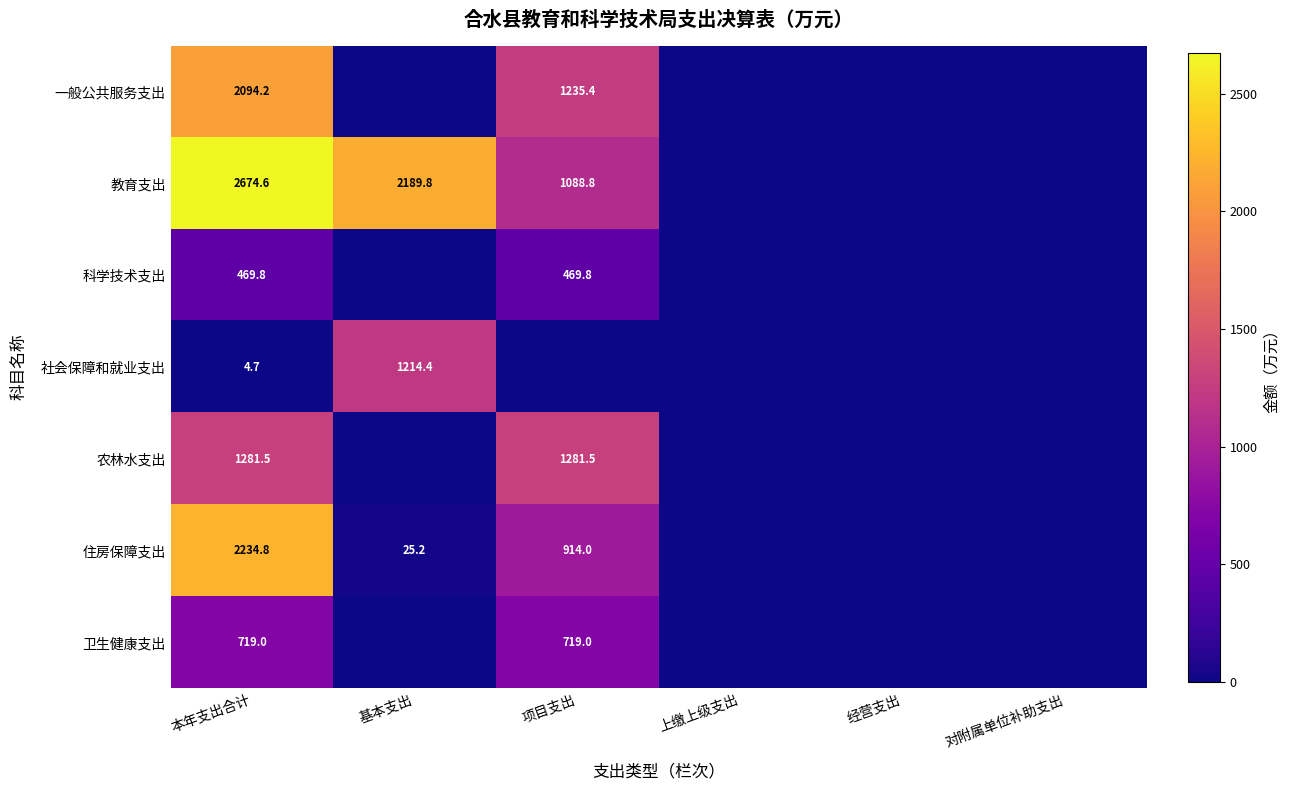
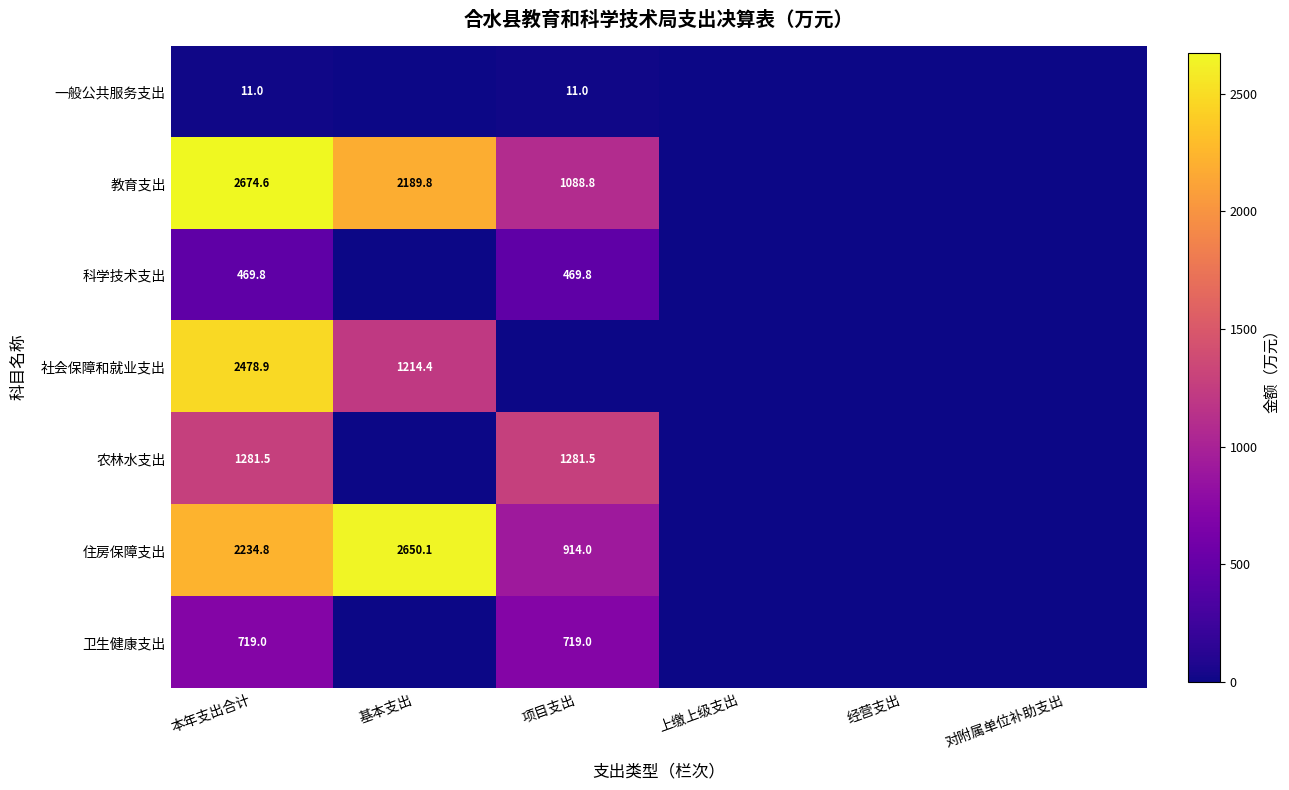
  {
    "一般公共服务支出": {
-     "本年支出合计": 2094.2,
-     "项目支出": 1235.4
+     "本年支出合计": 11.0,
+     "项目支出": 11.0
    },
    "教育支出": {
      "本年支出合计": 2674.6,
      "基本支出": 2189.8,
      "项目支出": 1088.8
    },
    "科学技术支出": {
      "本年支出合计": 469.8,
      "项目支出": 469.8
    },
    "社会保障和就业支出": {
-     "本年支出合计": 4.7,
+     "本年支出合计": 2478.9,
      "基本支出": 1214.4
    },
    "农林水支出": {
      "本年支出合计": 1281.5,
      "项目支出": 1281.5
    },
    "住房保障支出": {
      "本年支出合计": 2234.8,
-     "基本支出": 25.2,
+     "基本支出": 2650.1,
      "项目支出": 914.0
    },
    "卫生健康支出": {
      "本年支出合计": 719.0,
      "项目支出": 719.0
    }
  }
